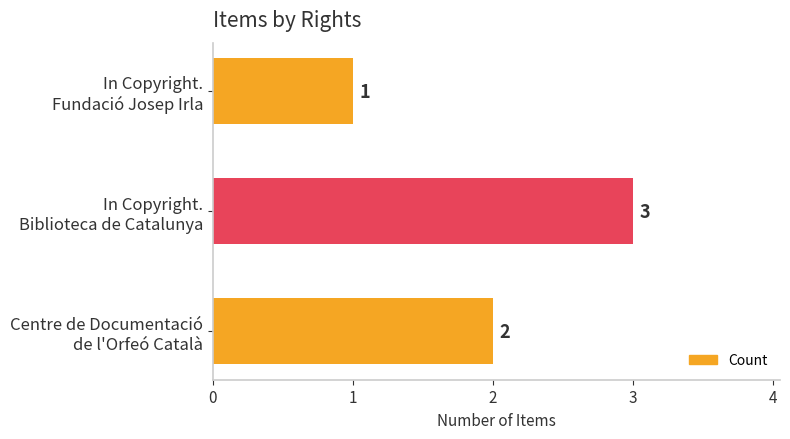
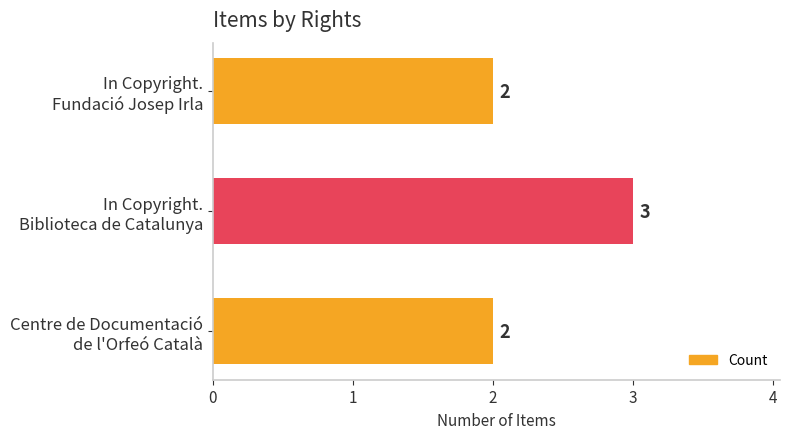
  {
-   "In Copyright. Fundació Josep Irla": 1,
+   "In Copyright. Fundació Josep Irla": 2,
    "In Copyright. Biblioteca de Catalunya": 3,
    "Centre de Documentació de l'Orfeó Català": 2
  }
